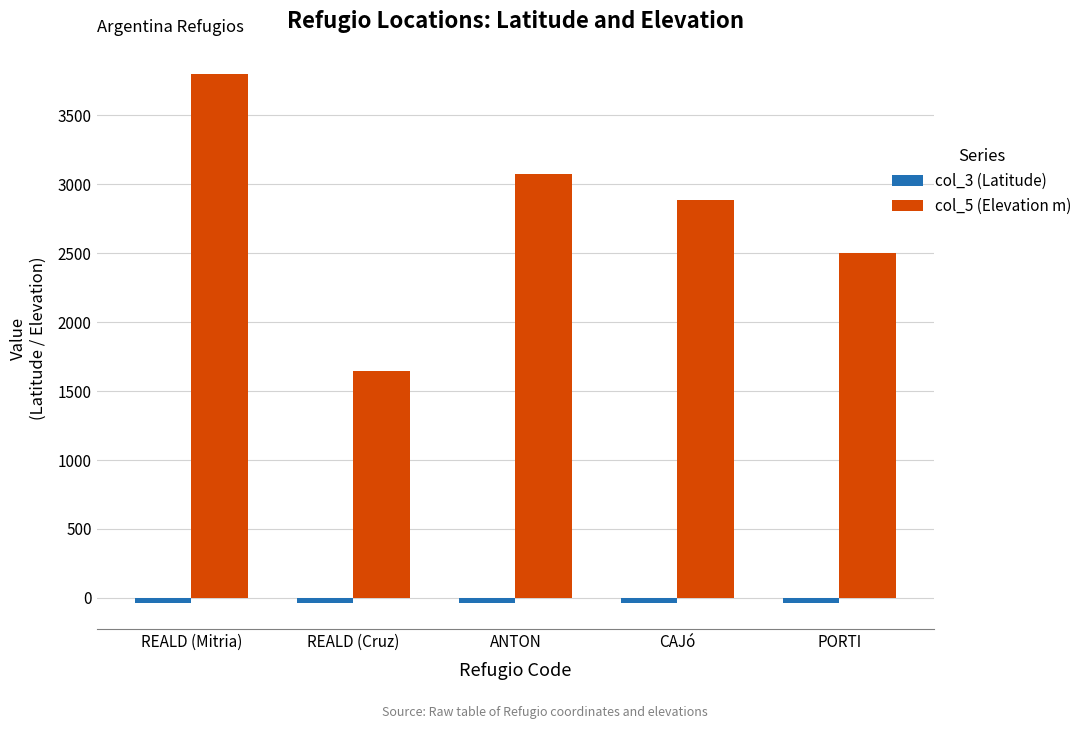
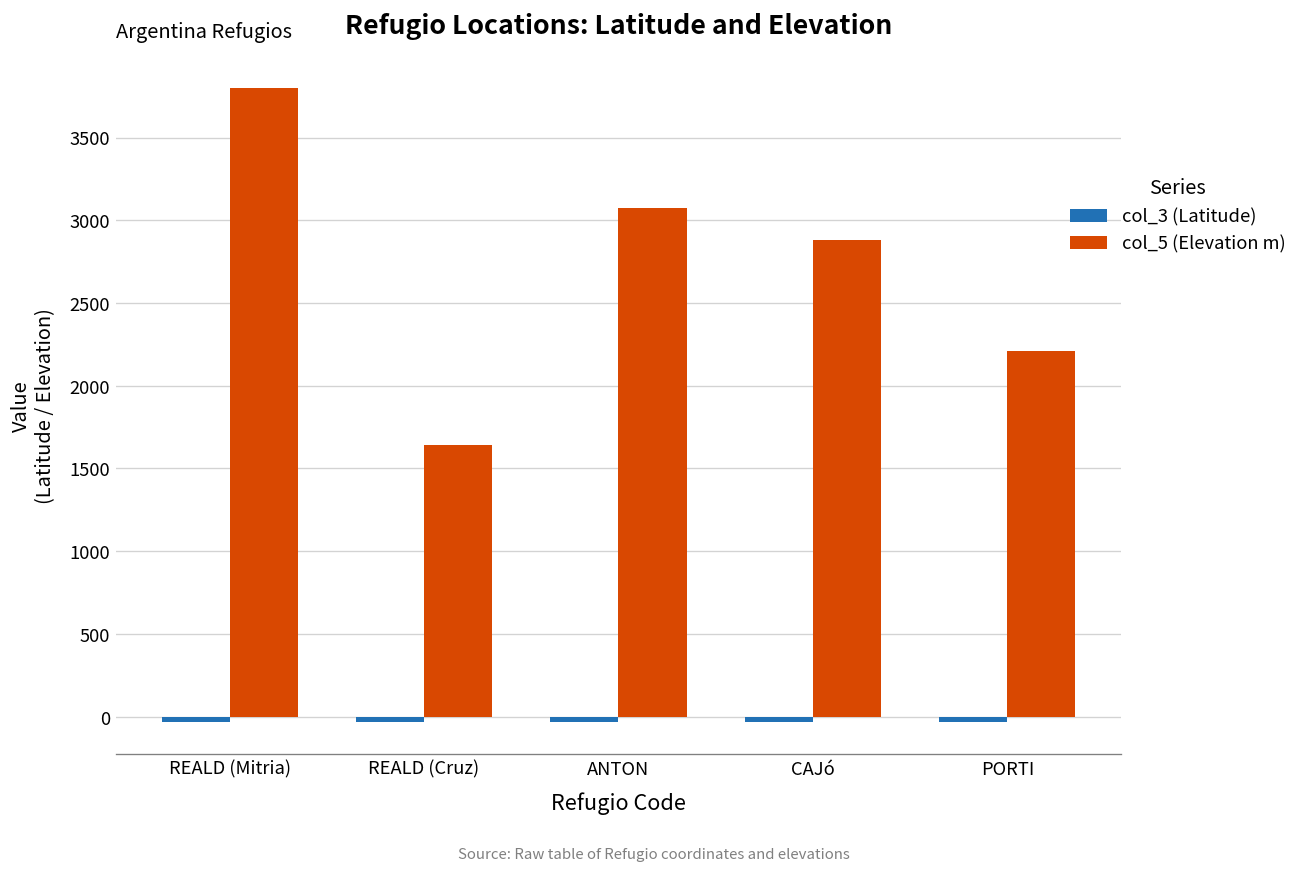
  {
    "col_3 (Latitude)": {
      "REALD (Mitria)": -30,
      "REALD (Cruz)": -30,
      "ANTON": -30,
      "CAJó": -30,
      "PORTI": -30
    },
    "col_5 (Elevation m)": {
      "REALD (Mitria)": 3800,
      "REALD (Cruz)": 1640,
      "ANTON": 3080,
      "CAJó": 2880,
-     "PORTI": 2500
+     "PORTI": 2210
    }
  }
